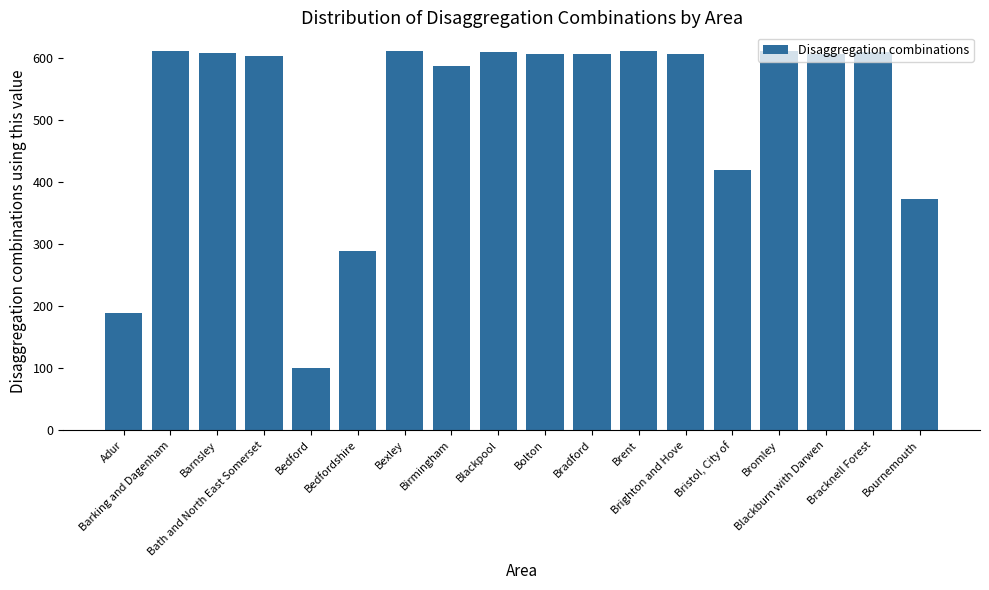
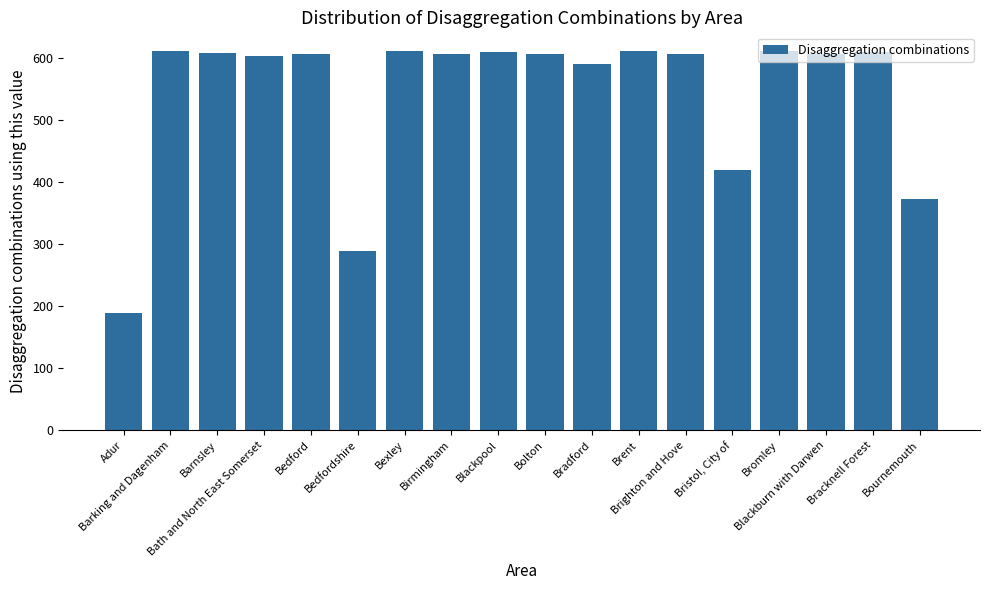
  {
    "Adur": 190,
    "Barking and Dagenham": 610,
    "Barnsley": 610,
    "Bath and North East Somerset": 600,
-   "Bedford": 100,
+   "Bedford": 610,
    "Bedfordshire": 290,
    "Bexley": 610,
-   "Birmingham": 590,
+   "Birmingham": 610,
    "Blackpool": 610,
    "Bolton": 610,
-   "Bradford": 610,
+   "Bradford": 590,
    "Brent": 610,
    "Brighton and Hove": 610,
    "Bristol, City of": 420,
    "Bournemouth": 370
  }
